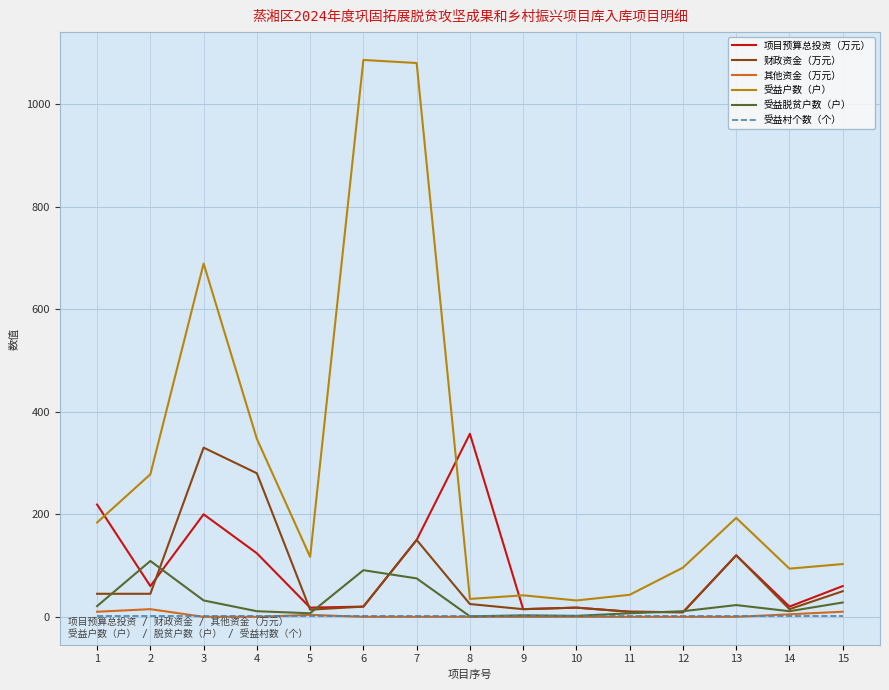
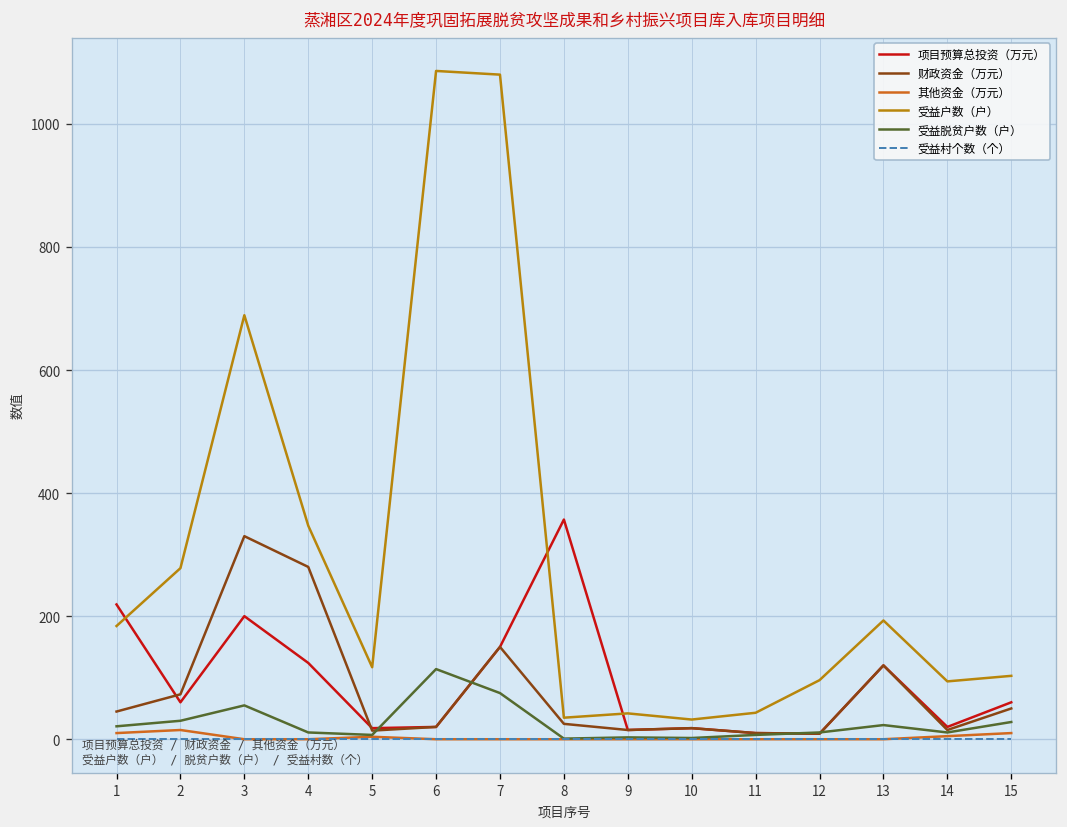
  {
    "项目预算总投资（万元）": {
      "1": 220,
      "2": 60,
      "3": 200,
      "4": 120,
      "8": 360,
      "14": 20,
      "15": 60
    },
    "财政资金（万元）": {
      "1": 50,
-     "2": 50,
+     "2": 70,
      "3": 330,
      "4": 280,
      "8": 30,
      "15": 50
    },
    "受益脱贫户数（户）": {
      "1": 20,
-     "2": 110,
-     "3": 30,
+     "2": 30,
+     "3": 60,
      "4": 10,
-     "6": 90,
+     "6": 110,
      "7": 80,
      "13": 20,
      "15": 30
    },
    "受益村个数（个）": {
      "1": 0,
      "2": 0,
      "15": 0
    }
  }
